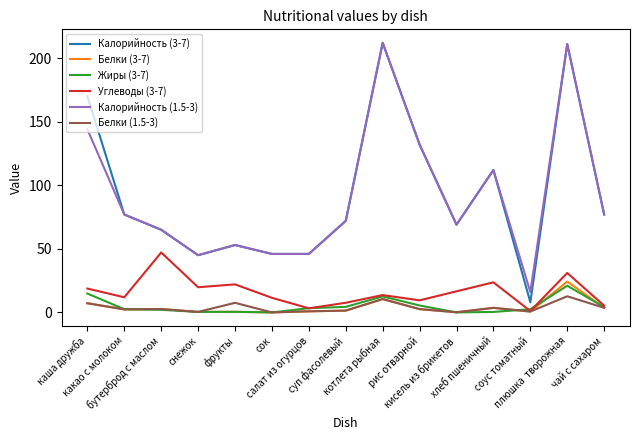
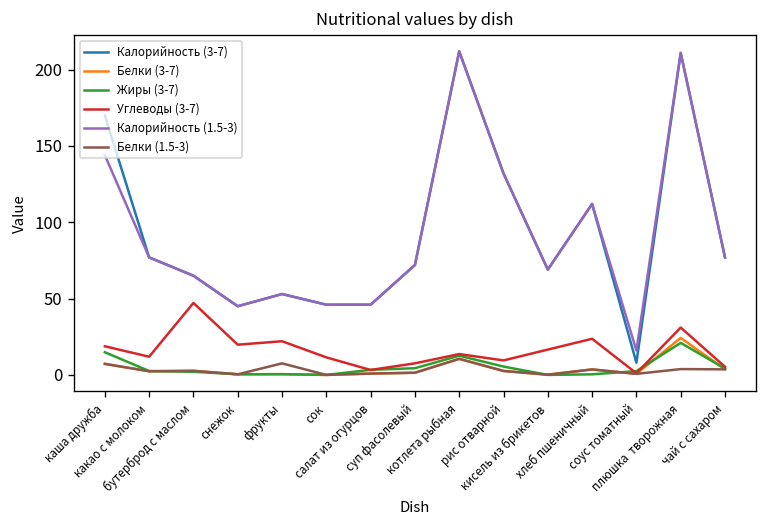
  {
    "Калорийность (3-7)": {
      "соус томатный": 8
    },
    "Белки (3-7)": {
      "плюшка творожная": 24
    },
    "Жиры (3-7)": {
      "каша дружба": 15,
      "суп фасолевый": 4,
      "рис отварной": 5,
      "хлеб пшеничный": 0,
      "плюшка творожная": 21
    },
    "Углеводы (3-7)": {
      "каша дружба": 19,
      "какао с молоком": 12,
      "бутерброд с маслом": 47,
      "снежок": 20,
      "фрукты": 22,
      "сок": 12,
      "суп фасолевый": 8,
      "рис отварной": 10,
      "кисель из брикетов": 17,
      "хлеб пшеничный": 24,
      "плюшка творожная": 31
    },
    "Калорийность (1.5-3)": {
      "соус томатный": 16
    },
    "Белки (1.5-3)": {
      "фрукты": 8,
-     "плюшка творожная": 13
+     "плюшка творожная": 4
    }
  }
